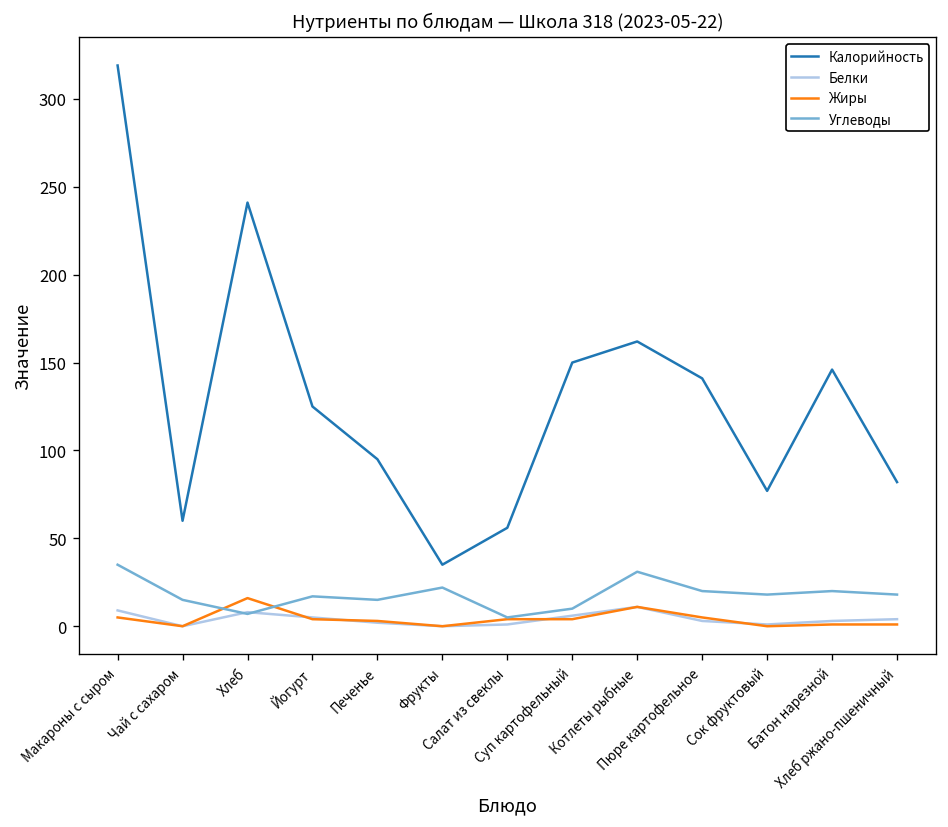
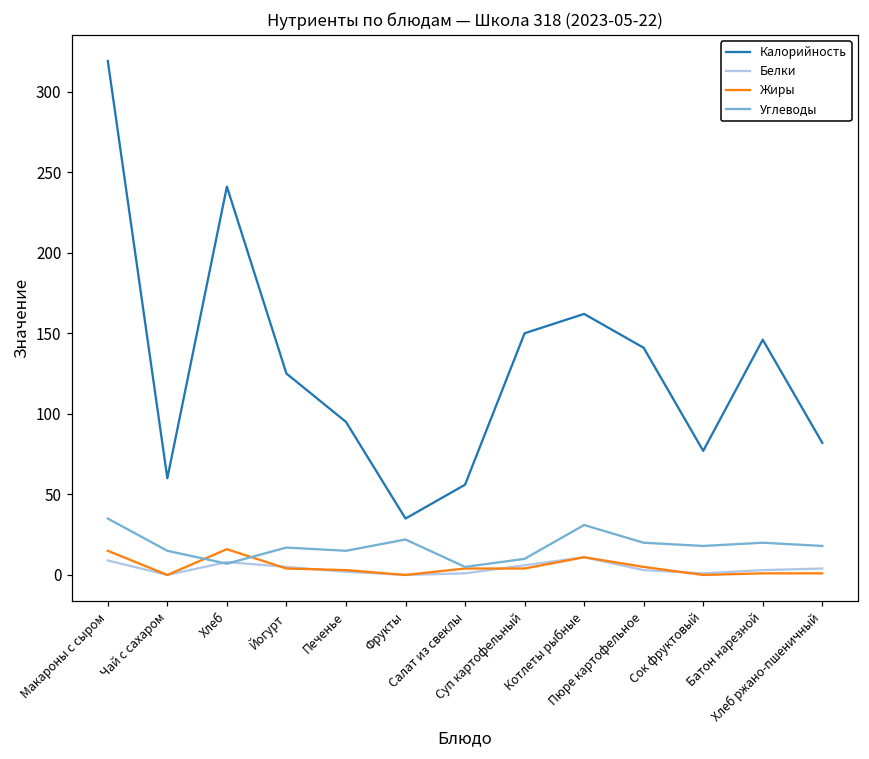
  {
    "Калорийность": {
      "Макароны с сыром": 319,
      "Чай с сахаром": 60,
      "Хлеб": 241,
      "Йогурт": 125,
      "Печенье": 95,
      "Фрукты": 35,
      "Салат из свеклы": 56,
      "Суп картофельный": 150,
      "Котлеты рыбные": 162,
      "Пюре картофельное": 141,
      "Сок фруктовый": 77,
      "Батон нарезной": 146,
      "Хлеб ржано-пшеничный": 82
    },
    "Белки": {
      "Макароны с сыром": 9,
      "Салат из свеклы": 1,
      "Суп картофельный": 6,
      "Пюре картофельное": 3,
      "Батон нарезной": 3,
      "Хлеб ржано-пшеничный": 4
    },
    "Жиры": {
-     "Макароны с сыром": 5,
+     "Макароны с сыром": 15,
      "Хлеб": 16,
      "Суп картофельный": 4,
      "Пюре картофельное": 5,
      "Батон нарезной": 1,
      "Хлеб ржано-пшеничный": 1
    },
    "Углеводы": {
      "Макароны с сыром": 35,
      "Чай с сахаром": 15,
      "Йогурт": 17,
      "Печенье": 15,
      "Фрукты": 22,
      "Суп картофельный": 10,
      "Котлеты рыбные": 31,
      "Пюре картофельное": 20,
      "Сок фруктовый": 18,
      "Батон нарезной": 20,
      "Хлеб ржано-пшеничный": 18
    }
  }
